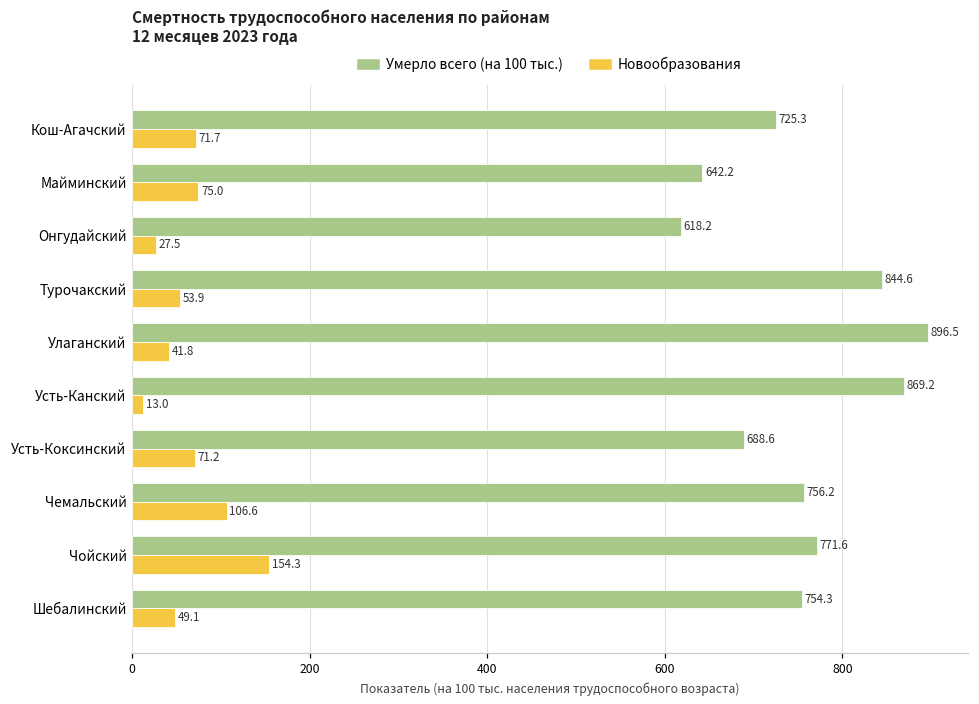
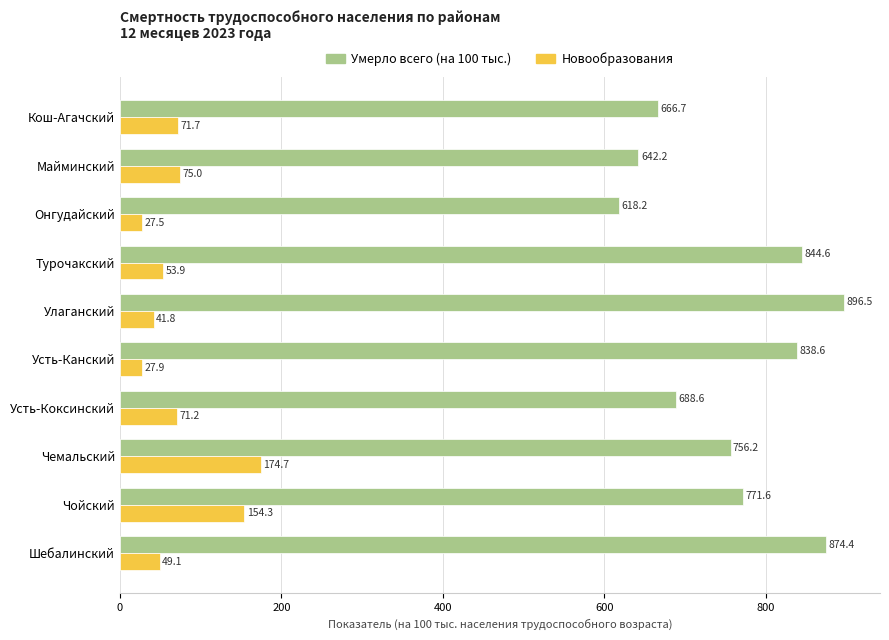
  {
    "Умерло всего (на 100 тыс.)": {
-     "Кош-Агачский": 725.3,
+     "Кош-Агачский": 666.7,
      "Майминский": 642.2,
      "Онгудайский": 618.2,
      "Турочакский": 844.6,
      "Улаганский": 896.5,
-     "Усть-Канский": 869.2,
+     "Усть-Канский": 838.6,
      "Усть-Коксинский": 688.6,
      "Чемальский": 756.2,
      "Чойский": 771.6,
-     "Шебалинский": 754.3
+     "Шебалинский": 874.4
    },
    "Новообразования": {
      "Кош-Агачский": 71.7,
      "Майминский": 75.0,
      "Онгудайский": 27.5,
      "Турочакский": 53.9,
      "Улаганский": 41.8,
-     "Усть-Канский": 13.0,
+     "Усть-Канский": 27.9,
      "Усть-Коксинский": 71.2,
-     "Чемальский": 106.6,
+     "Чемальский": 174.7,
      "Чойский": 154.3,
      "Шебалинский": 49.1
    }
  }
